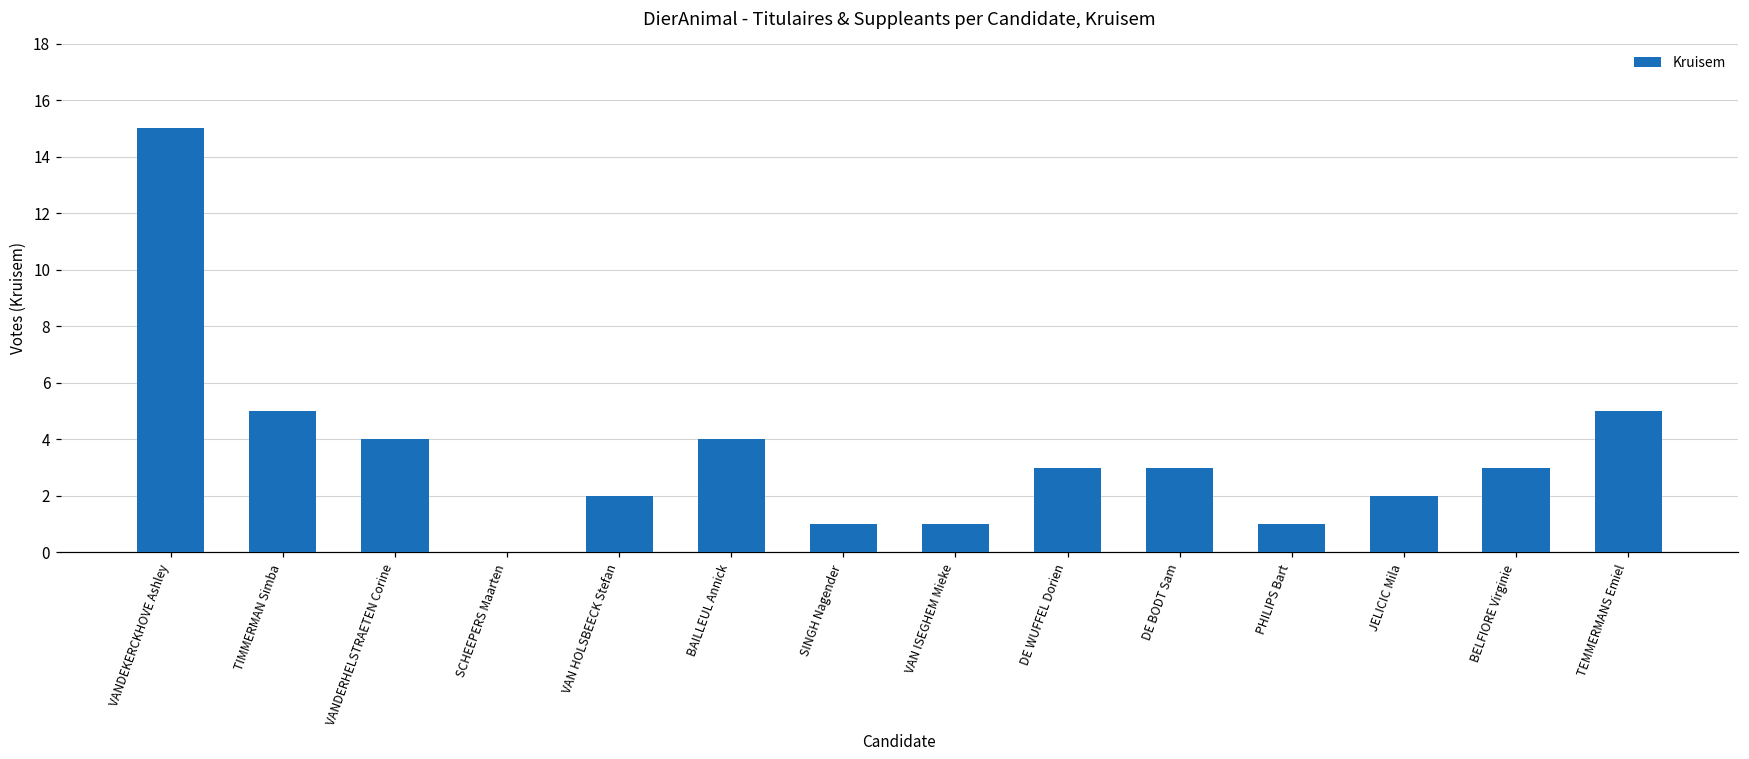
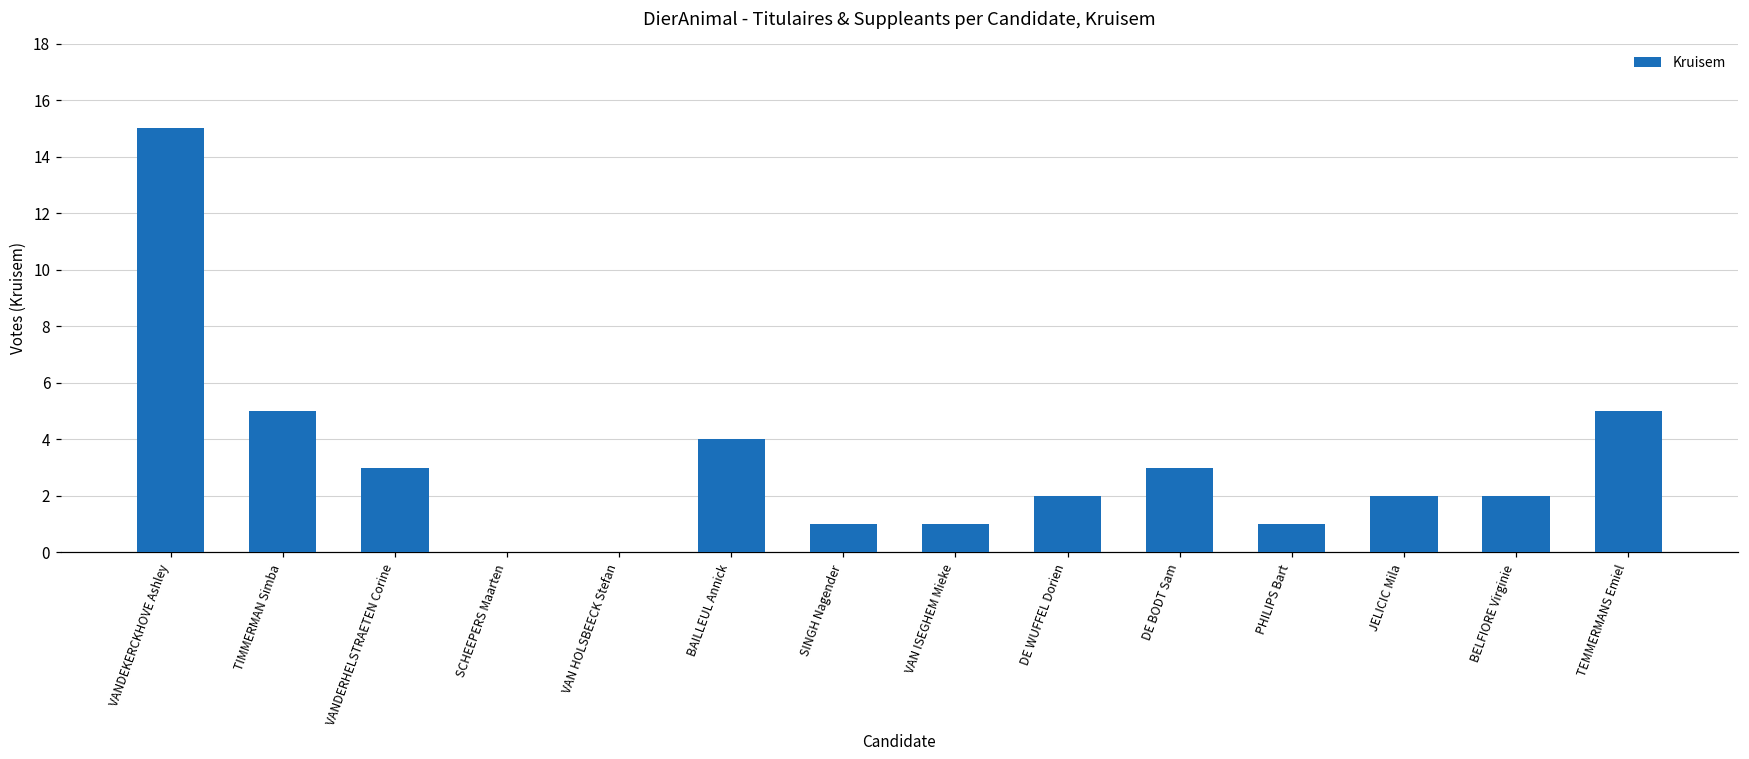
  {
    "VANDEKERCKHOVE Ashley": 15,
    "TIMMERMAN Simba": 5,
-   "VANDERHELSTRAETEN Corine": 4,
+   "VANDERHELSTRAETEN Corine": 3,
    "SCHEEPERS Maarten": 0,
-   "VAN HOLSBEECK Stefan": 2,
+   "VAN HOLSBEECK Stefan": 0,
    "BAILLEUL Annick": 4,
    "SINGH Nagender": 1,
    "VAN ISEGHEM Mieke": 1,
-   "DE WUFFEL Dorien": 3,
+   "DE WUFFEL Dorien": 2,
    "DE BODT Sam": 3,
    "PHILIPS Bart": 1,
    "JELICIC Mila": 2,
-   "BELFIORE Virginie": 3,
+   "BELFIORE Virginie": 2,
    "TEMMERMANS Emiel": 5
  }
